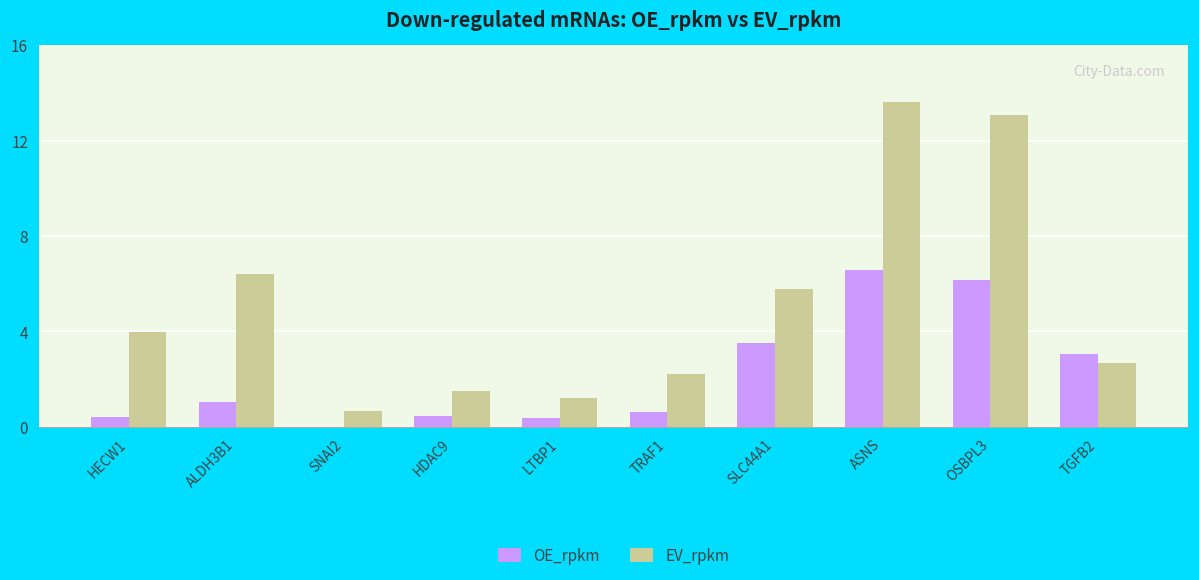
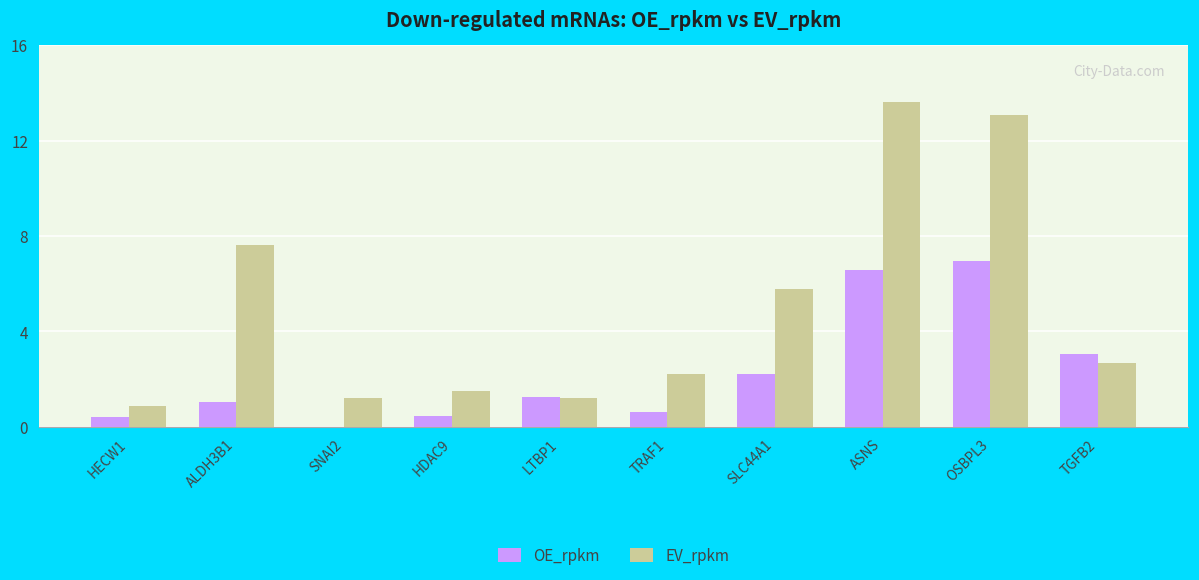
  {
    "OE_rpkm": {
      "HECW1": 0.4,
      "ALDH3B1": 1.0,
      "SNAI2": 0.0,
      "HDAC9": 0.5,
-     "LTBP1": 0.4,
+     "LTBP1": 1.3,
      "TRAF1": 0.6,
-     "SLC44A1": 3.5,
+     "SLC44A1": 2.2,
      "ASNS": 6.6,
-     "OSBPL3": 6.1,
+     "OSBPL3": 7.0,
      "TGFB2": 3.1
    },
    "EV_rpkm": {
-     "HECW1": 4.0,
-     "ALDH3B1": 6.4,
-     "SNAI2": 0.7,
+     "HECW1": 0.9,
+     "ALDH3B1": 7.6,
+     "SNAI2": 1.2,
      "HDAC9": 1.5,
      "LTBP1": 1.2,
      "TRAF1": 2.2,
      "SLC44A1": 5.8,
      "ASNS": 13.6,
      "OSBPL3": 13.1,
      "TGFB2": 2.7
    }
  }
